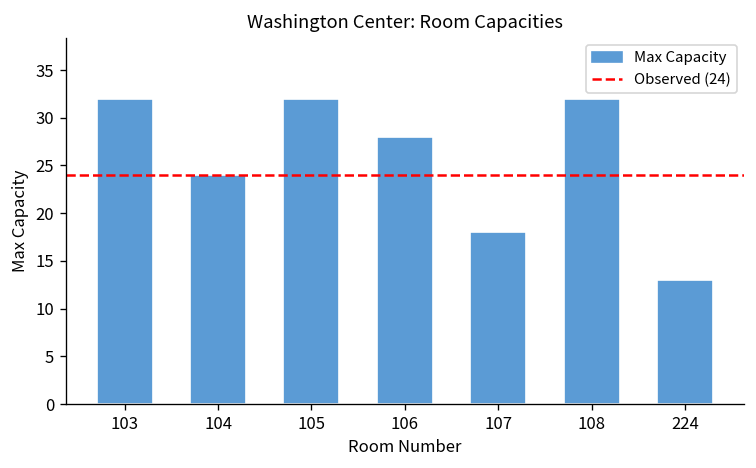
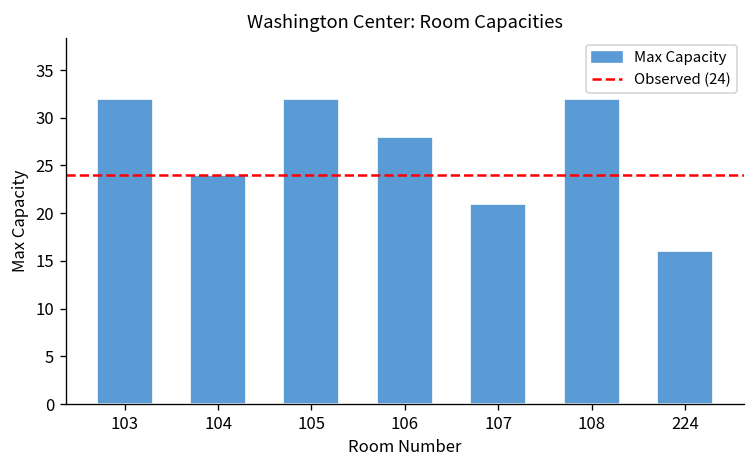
  {
    "103": 32,
    "104": 24,
    "105": 32,
    "106": 28,
-   "107": 18,
+   "107": 21,
    "108": 32,
-   "224": 13
+   "224": 16
  }
